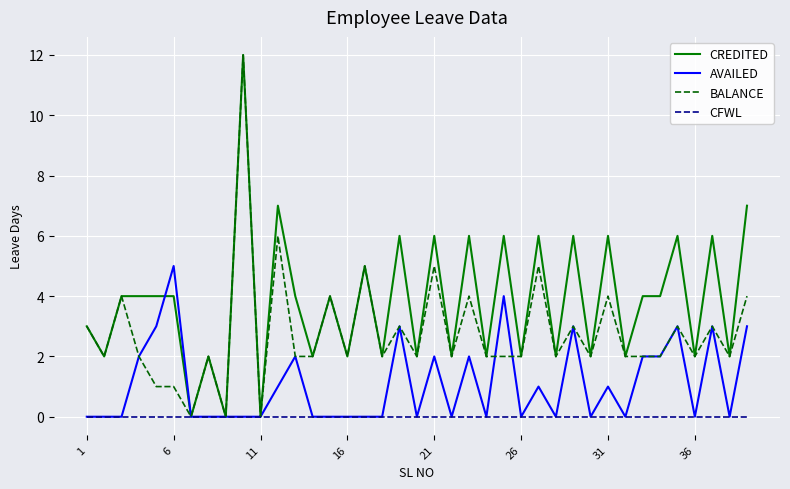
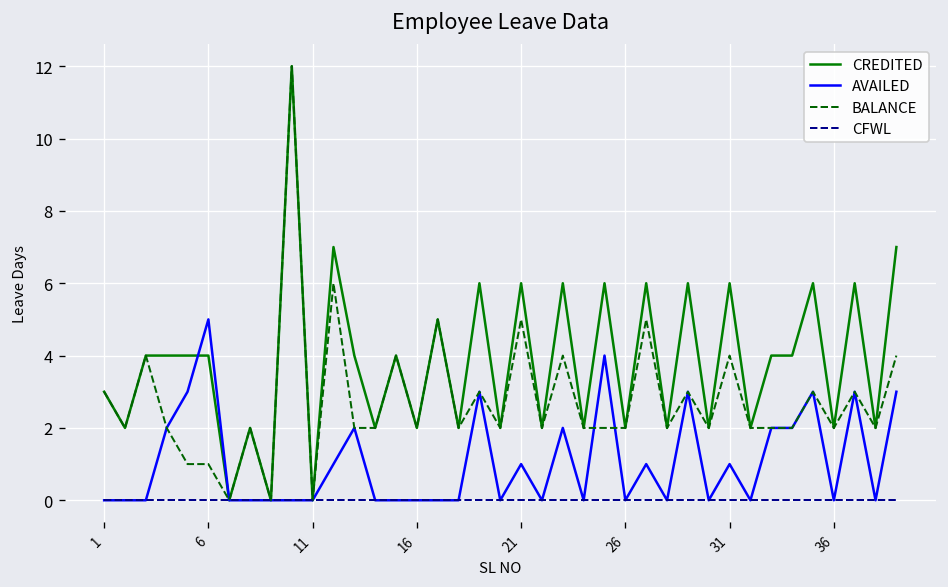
  {
    "AVAILED": {
      "6": 5,
-     "21": 2,
+     "21": 1,
      "31": 1
    },
    "CFWL": {
      "6": 0,
      "21": 0,
      "31": 0
    }
  }
